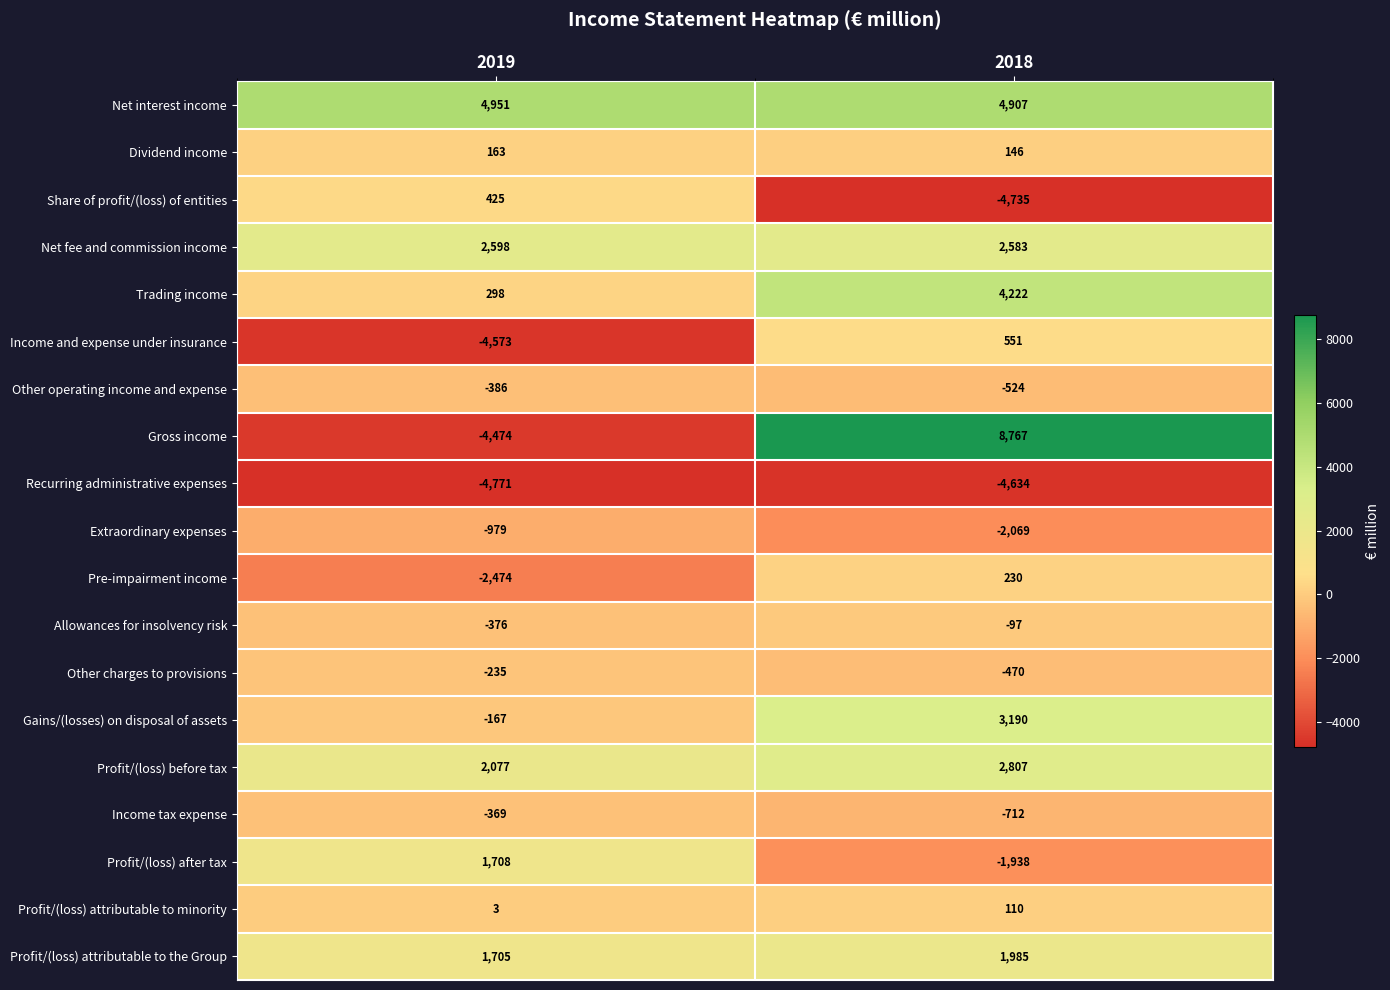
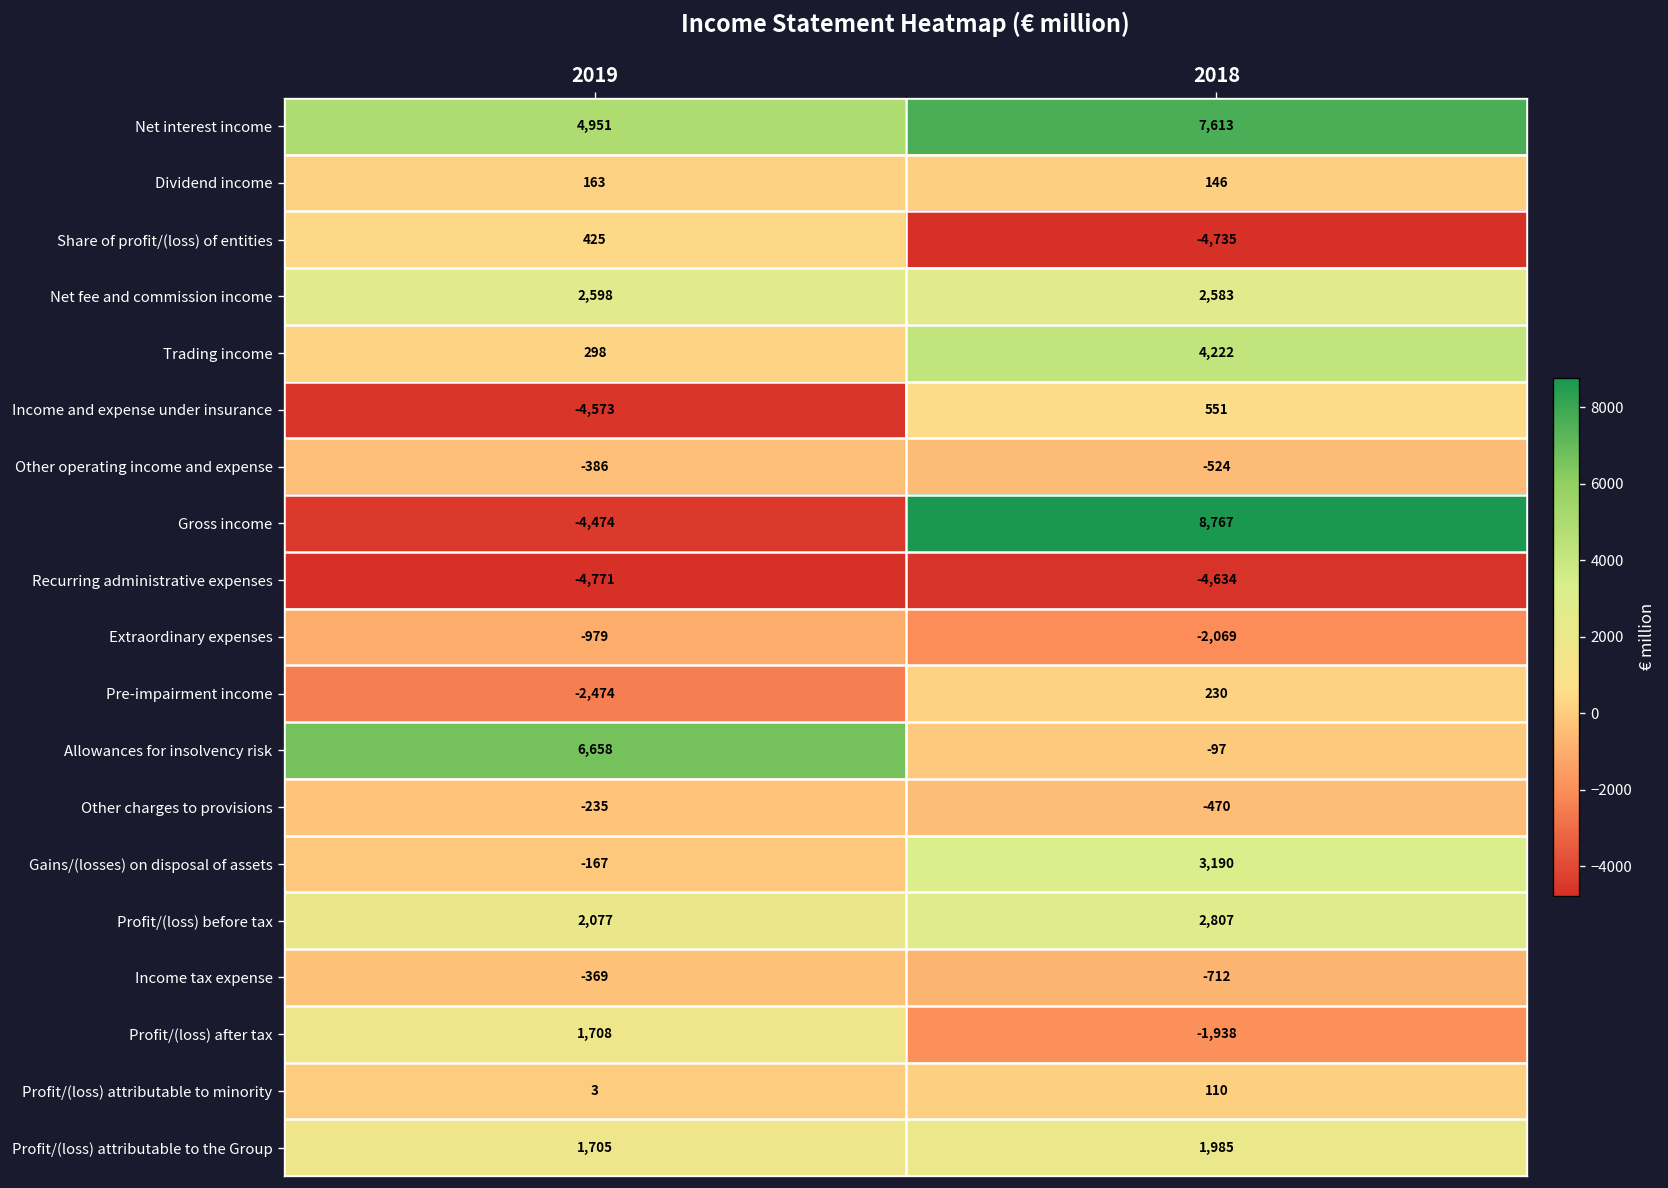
  {
    "Net interest income": {
      "2019": "4,951",
-     "2018": "4,907"
+     "2018": "7,613"
    },
    "Dividend income": {
      "2019": "163",
      "2018": "146"
    },
    "Share of profit/(loss) of entities": {
      "2019": "425",
      "2018": "-4,735"
    },
    "Net fee and commission income": {
      "2019": "2,598",
      "2018": "2,583"
    },
    "Trading income": {
      "2019": "298",
      "2018": "4,222"
    },
    "Income and expense under insurance": {
      "2019": "-4,573",
      "2018": "551"
    },
    "Other operating income and expense": {
      "2019": "-386",
      "2018": "-524"
    },
    "Gross income": {
      "2019": "-4,474",
      "2018": "8,767"
    },
    "Recurring administrative expenses": {
      "2019": "-4,771",
      "2018": "-4,634"
    },
    "Extraordinary expenses": {
      "2019": "-979",
      "2018": "-2,069"
    },
    "Pre-impairment income": {
      "2019": "-2,474",
      "2018": "230"
    },
    "Allowances for insolvency risk": {
-     "2019": "-376",
+     "2019": "6,658",
      "2018": "-97"
    },
    "Other charges to provisions": {
      "2019": "-235",
      "2018": "-470"
    },
    "Gains/(losses) on disposal of assets": {
      "2019": "-167",
      "2018": "3,190"
    },
    "Profit/(loss) before tax": {
      "2019": "2,077",
      "2018": "2,807"
    },
    "Income tax expense": {
      "2019": "-369",
      "2018": "-712"
    },
    "Profit/(loss) after tax": {
      "2019": "1,708",
      "2018": "-1,938"
    },
    "Profit/(loss) attributable to minority": {
      "2019": "3",
      "2018": "110"
    },
    "Profit/(loss) attributable to the Group": {
      "2019": "1,705",
      "2018": "1,985"
    }
  }
